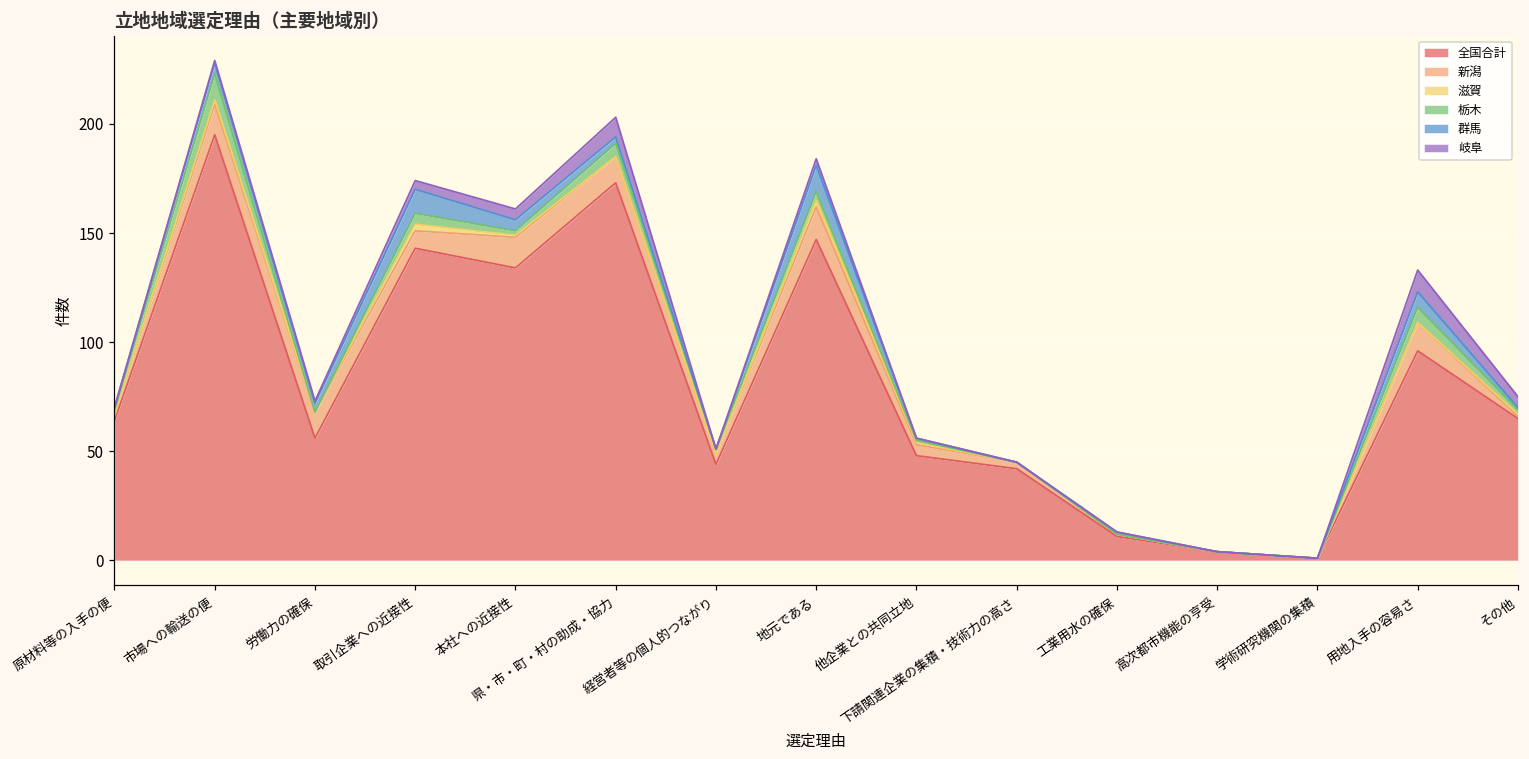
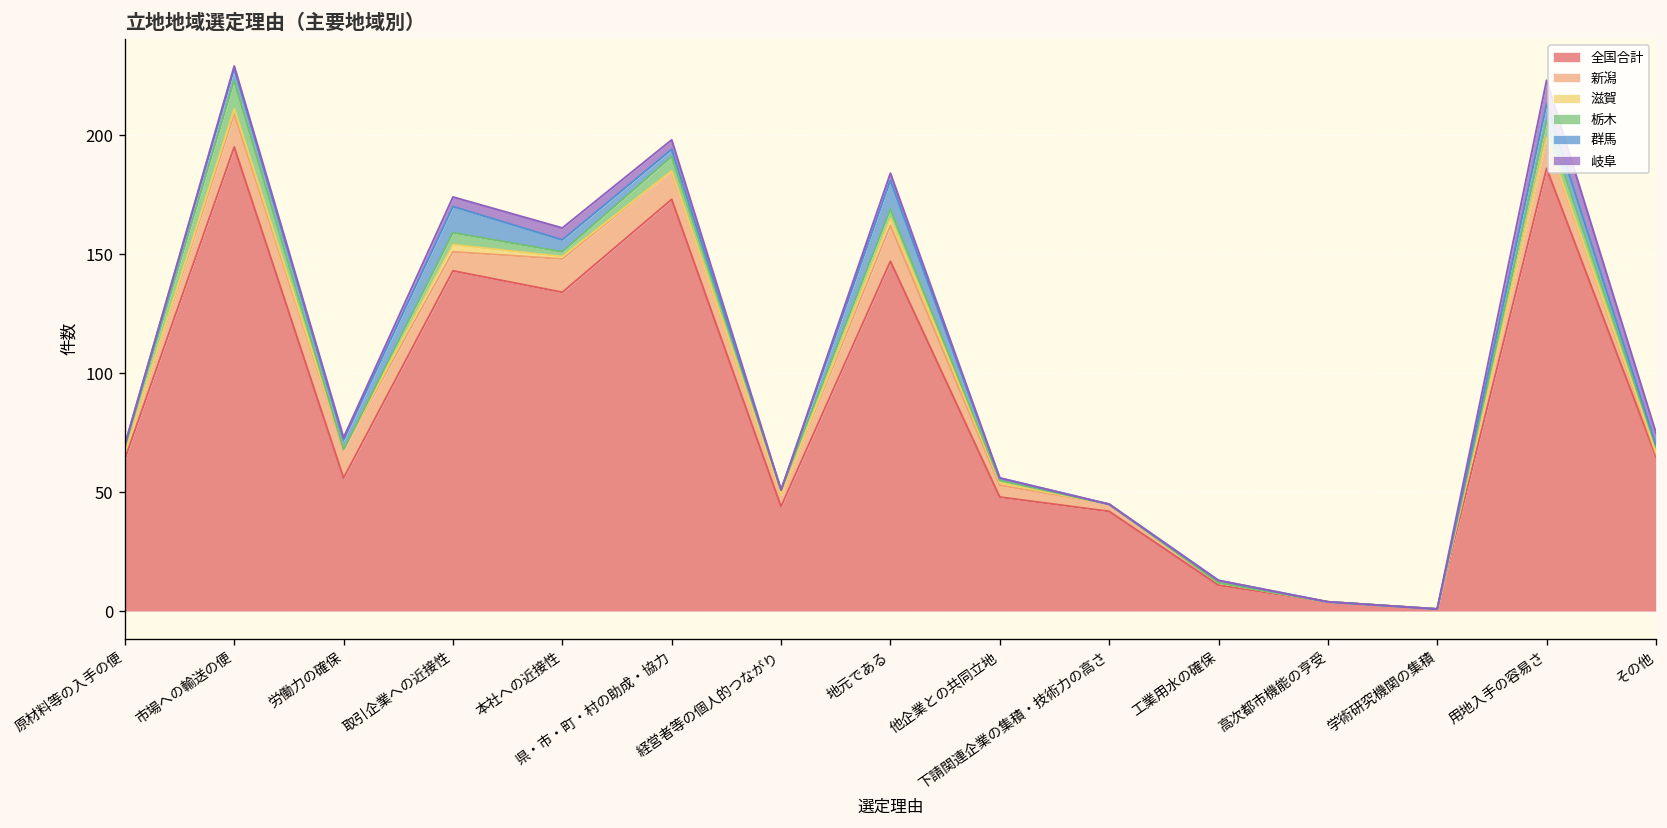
  {
    "全国合計": {
      "原材料等の入手の便": 64,
      "市場への輸送の便": 195,
      "労働力の確保": 56,
      "取引企業への近接性": 143,
      "本社への近接性": 134,
      "県・市・町・村の助成・協力": 173,
      "経営者等の個人的つながり": 44,
      "地元である": 147,
      "他企業との共同立地": 48,
      "下請関連企業の集積・技術力の高さ": 42,
-     "用地入手の容易さ": 96
+     "用地入手の容易さ": 186
    },
    "栃木": {
      "市場への輸送の便": 12,
      "取引企業への近接性": 5,
      "本社への近接性": 2,
      "県・市・町・村の助成・協力": 6,
      "地元である": 4,
      "用地入手の容易さ": 7
    },
    "群馬": {
      "取引企業への近接性": 11,
      "本社への近接性": 5,
      "県・市・町・村の助成・協力": 3,
      "地元である": 12,
      "用地入手の容易さ": 7
    },
    "岐阜": {
      "取引企業への近接性": 4,
      "本社への近接性": 5,
-     "県・市・町・村の助成・協力": 9,
+     "県・市・町・村の助成・協力": 4,
      "地元である": 3,
      "用地入手の容易さ": 10,
      "その他": 5
    }
  }
